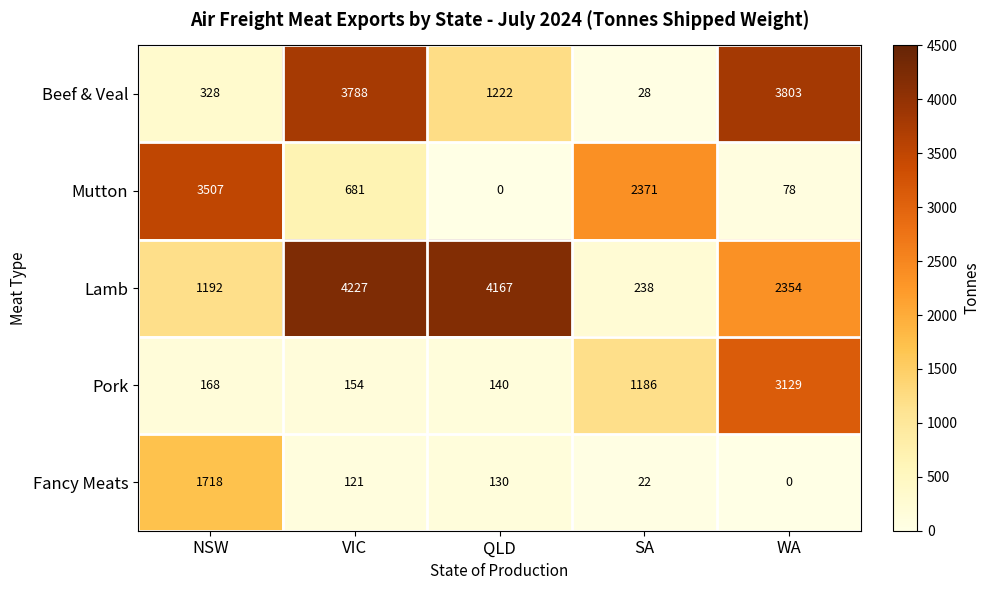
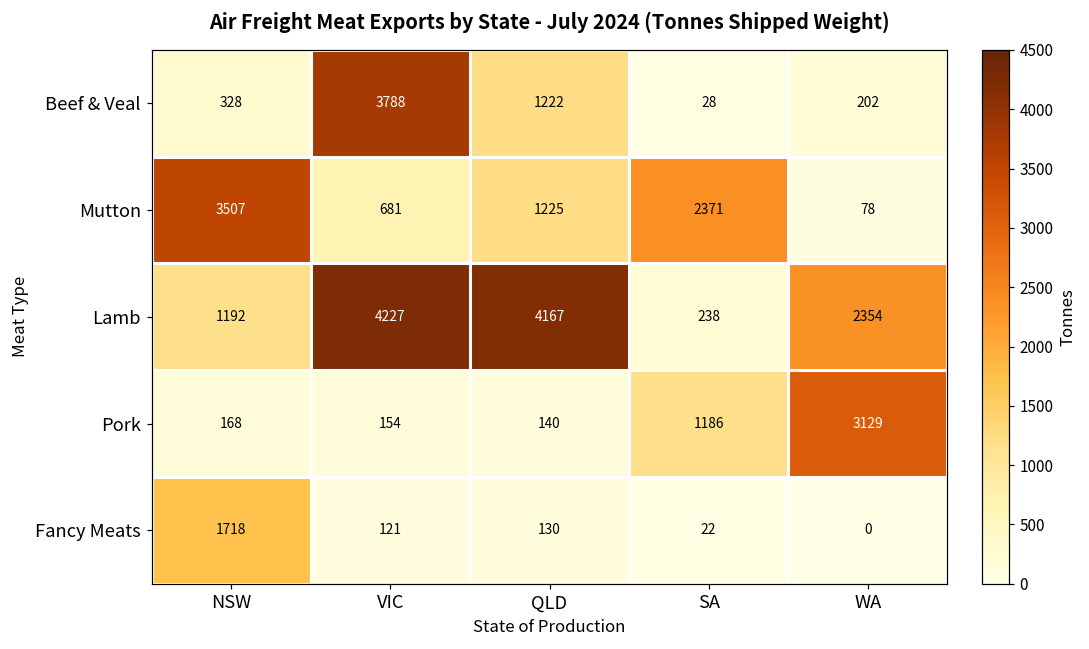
  {
    "Beef & Veal": {
      "NSW": 328,
      "VIC": 3788,
      "QLD": 1222,
      "SA": 28,
-     "WA": 3803
+     "WA": 202
    },
    "Mutton": {
      "NSW": 3507,
      "VIC": 681,
-     "QLD": 0,
+     "QLD": 1225,
      "SA": 2371,
      "WA": 78
    },
    "Lamb": {
      "NSW": 1192,
      "VIC": 4227,
      "QLD": 4167,
      "SA": 238,
      "WA": 2354
    },
    "Pork": {
      "NSW": 168,
      "VIC": 154,
      "QLD": 140,
      "SA": 1186,
      "WA": 3129
    },
    "Fancy Meats": {
      "NSW": 1718,
      "VIC": 121,
      "QLD": 130,
      "SA": 22,
      "WA": 0
    }
  }
